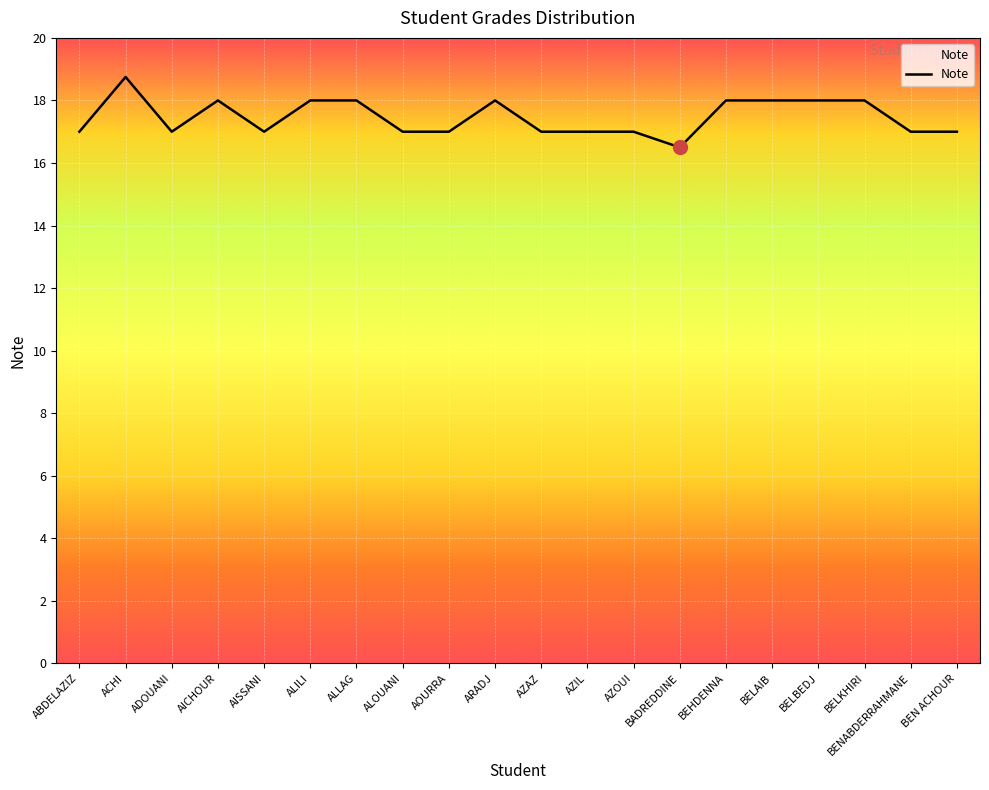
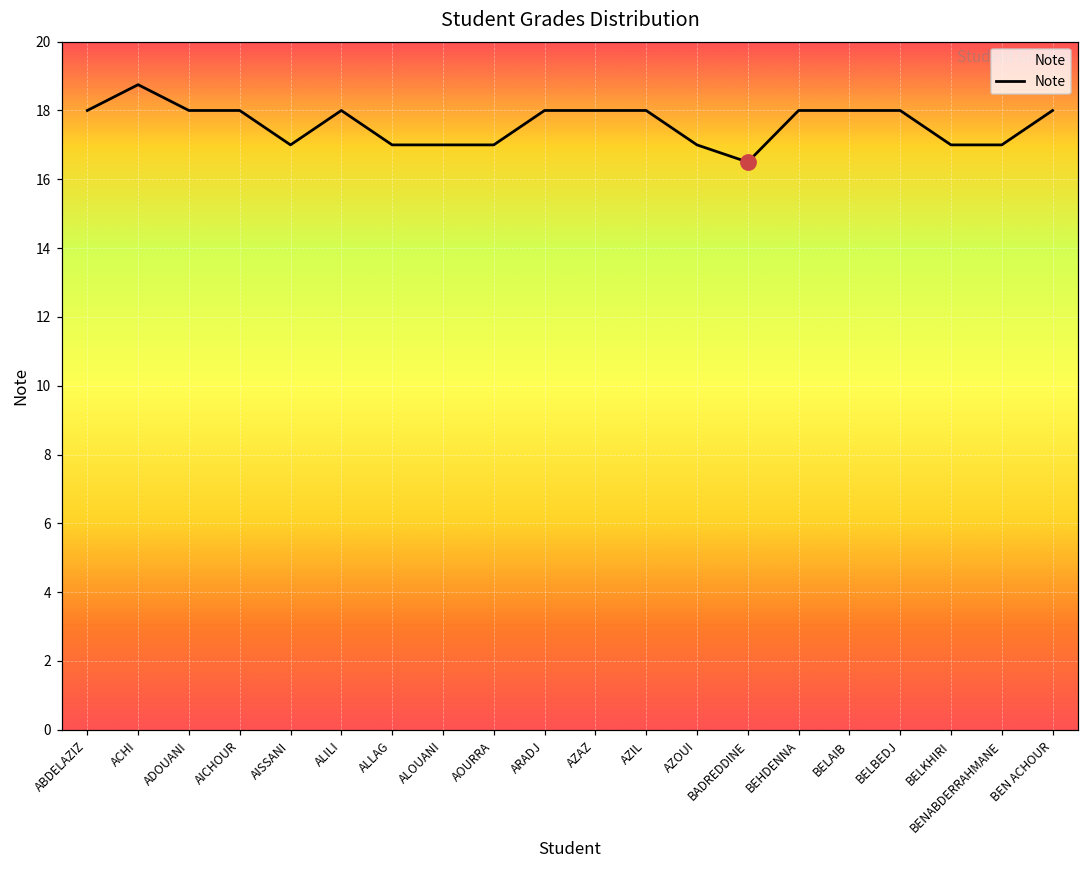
  {
    "Note": {
-     "ABDELAZIZ": 17,
+     "ABDELAZIZ": 18,
      "ACHI": 18.8,
-     "ADOUANI": 17,
+     "ADOUANI": 18,
      "AICHOUR": 18,
      "AISSANI": 17,
      "ALILI": 18,
-     "ALLAG": 18,
+     "ALLAG": 17,
      "ALOUANI": 17,
      "AOURRA": 17,
      "ARADJ": 18,
-     "AZAZ": 17,
-     "AZIL": 17,
+     "AZAZ": 18,
+     "AZIL": 18,
      "AZOUI": 17,
      "BEHDENNA": 18,
      "BELAIB": 18,
      "BELBEDJ": 18,
-     "BELKHIRI": 18,
+     "BELKHIRI": 17,
      "BENABDERRAHMANE": 17,
-     "BEN ACHOUR": 17
+     "BEN ACHOUR": 18
    }
  }
